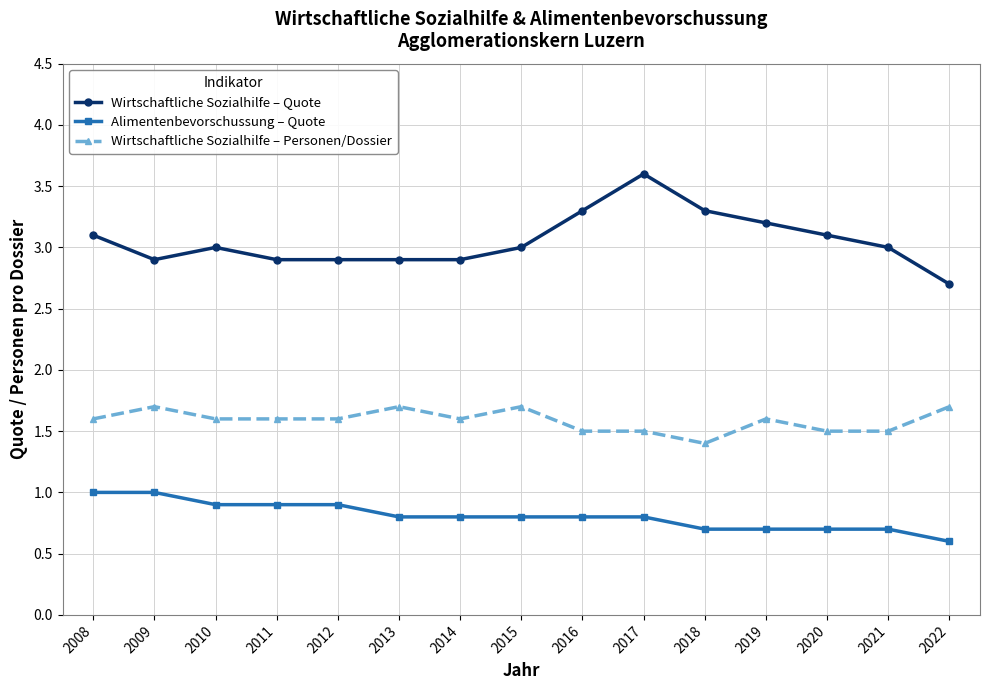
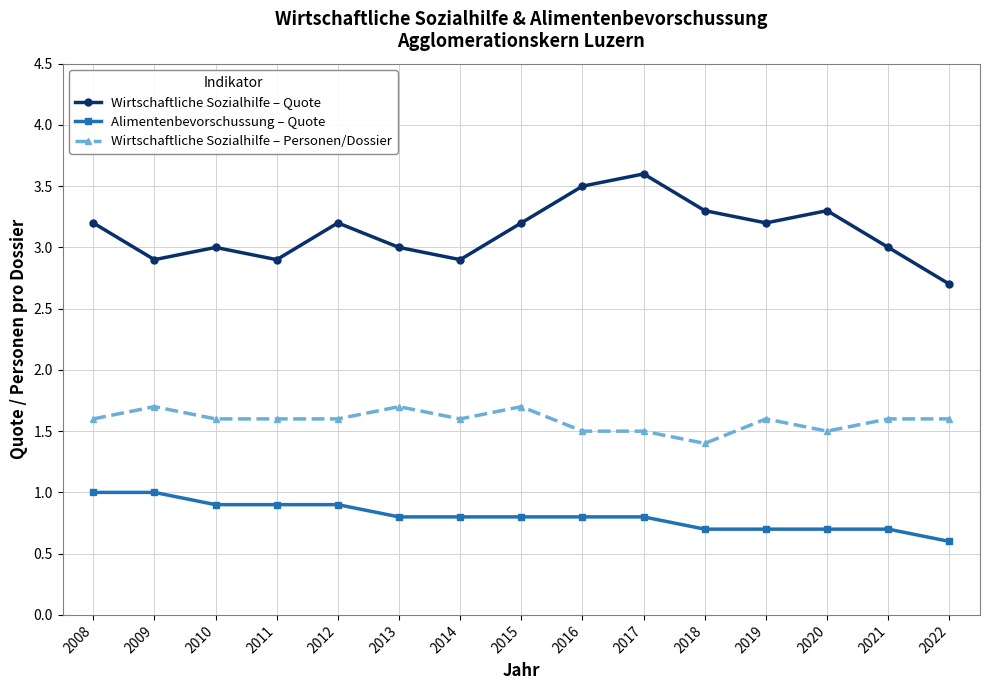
  {
    "Wirtschaftliche Sozialhilfe – Quote": {
-     "2008": 3.1,
+     "2008": 3.2,
      "2009": 2.9,
      "2010": 3.0,
      "2011": 2.9,
-     "2012": 2.9,
-     "2013": 2.9,
+     "2012": 3.2,
+     "2013": 3.0,
      "2014": 2.9,
-     "2015": 3.0,
-     "2016": 3.3,
+     "2015": 3.2,
+     "2016": 3.5,
      "2017": 3.6,
      "2018": 3.3,
      "2019": 3.2,
-     "2020": 3.1,
+     "2020": 3.3,
      "2021": 3.0,
      "2022": 2.7
    },
    "Alimentenbevorschussung – Quote": {
      "2008": 1.0,
      "2009": 1.0,
      "2010": 0.9,
      "2011": 0.9,
      "2012": 0.9,
      "2013": 0.8,
      "2014": 0.8,
      "2015": 0.8,
      "2016": 0.8,
      "2017": 0.8,
      "2018": 0.7,
      "2019": 0.7,
      "2020": 0.7,
      "2021": 0.7,
      "2022": 0.6
    },
    "Wirtschaftliche Sozialhilfe – Personen/Dossier": {
      "2008": 1.6,
      "2009": 1.7,
      "2010": 1.6,
      "2011": 1.6,
      "2012": 1.6,
      "2013": 1.7,
      "2014": 1.6,
      "2015": 1.7,
      "2016": 1.5,
      "2017": 1.5,
      "2018": 1.4,
      "2019": 1.6,
      "2020": 1.5,
-     "2021": 1.5,
-     "2022": 1.7
+     "2021": 1.6,
+     "2022": 1.6
    }
  }
